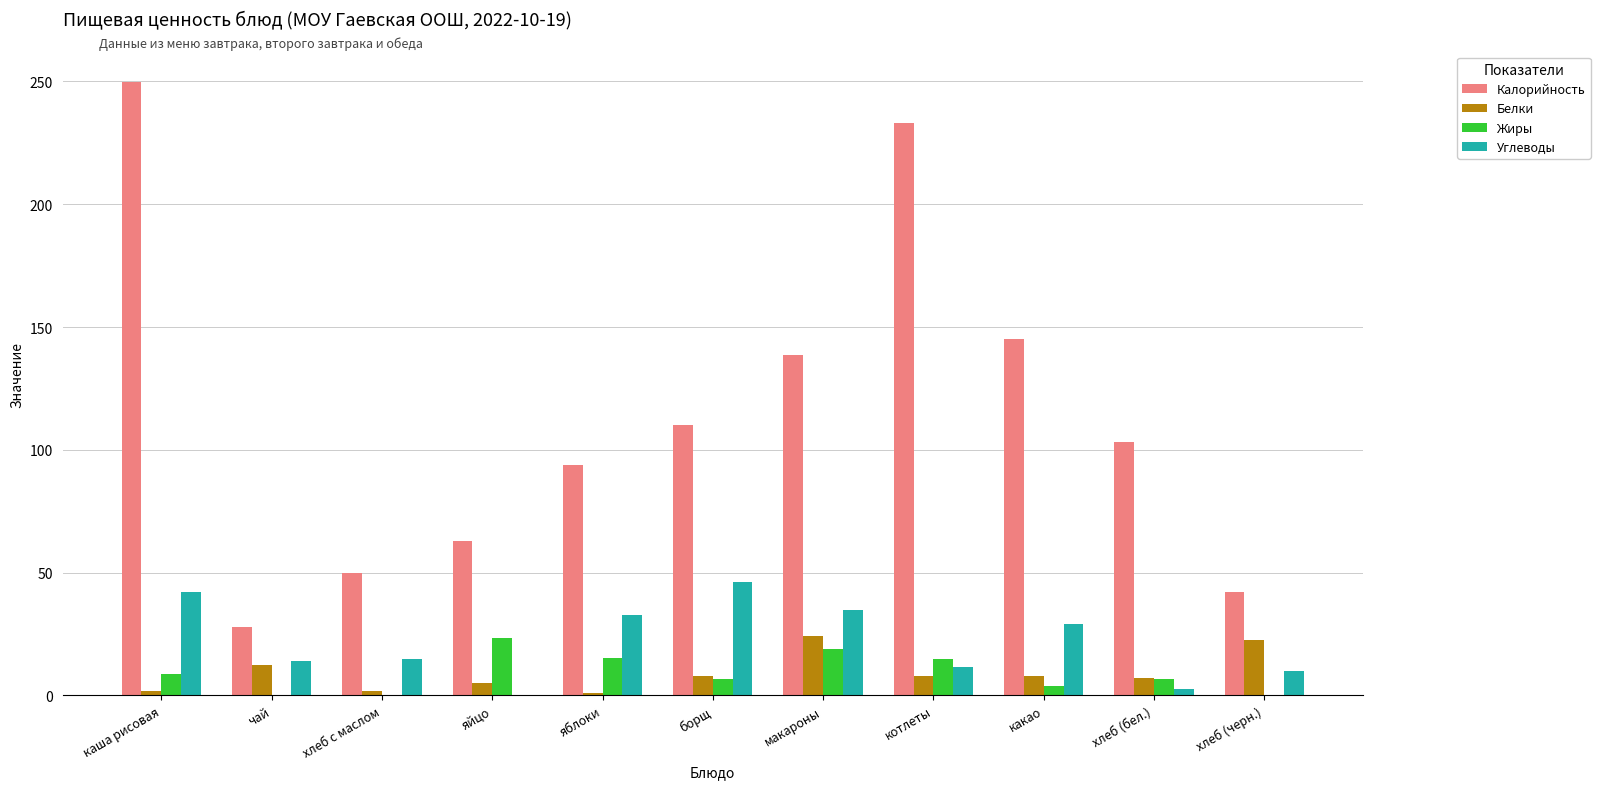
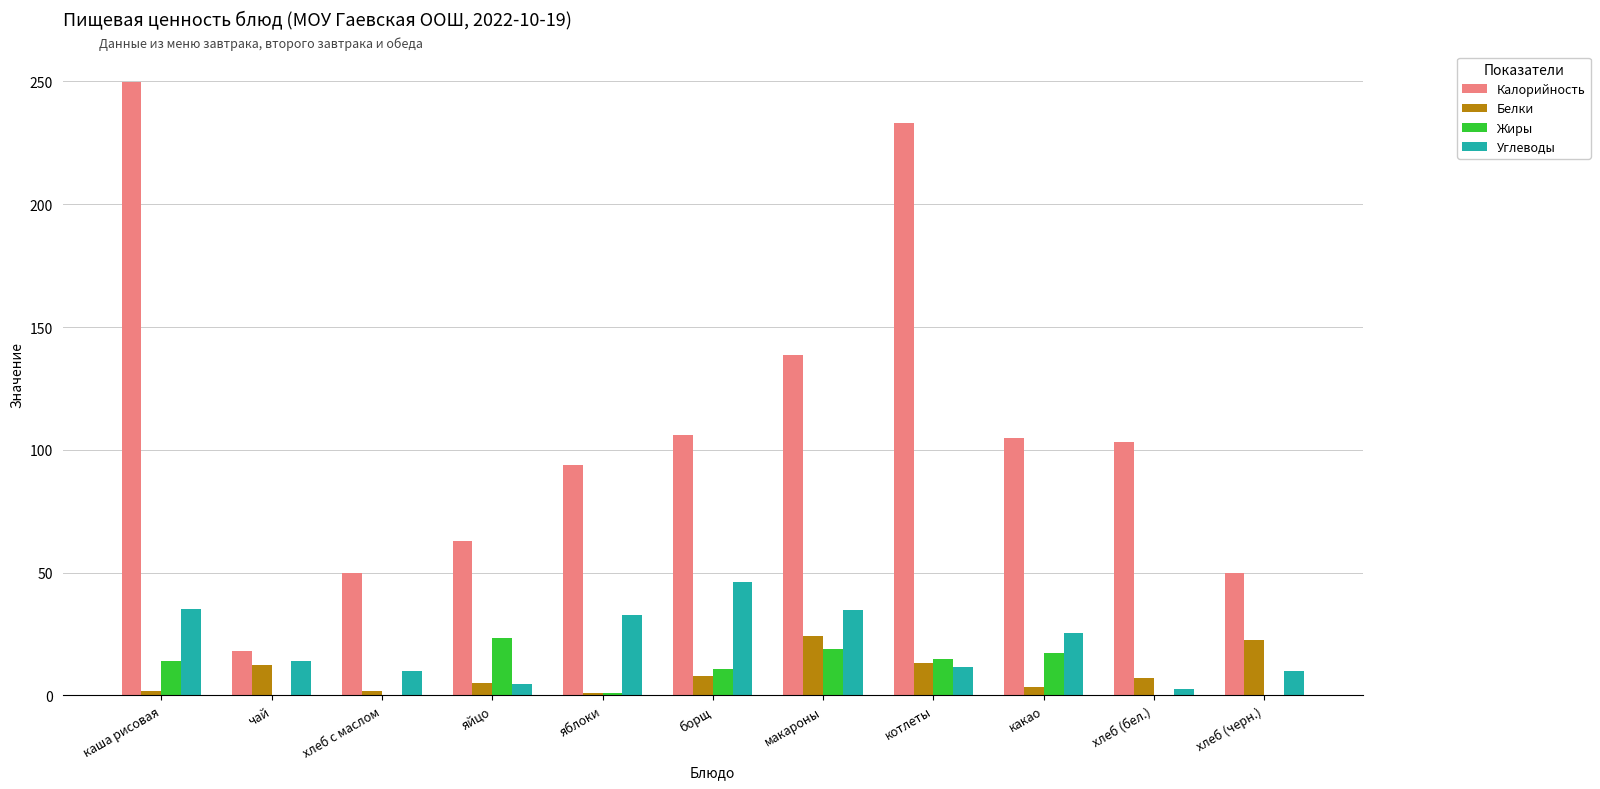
  {
    "Калорийность": {
      "каша рисовая": 250,
-     "чай": 28,
+     "чай": 18,
      "хлеб с маслом": 50,
      "яйцо": 63,
      "яблоки": 94,
-     "борщ": 110,
+     "борщ": 106,
      "макароны": 139,
      "котлеты": 233,
-     "какао": 145,
+     "какао": 105,
      "хлеб (бел.)": 103,
-     "хлеб (черн.)": 42
+     "хлеб (черн.)": 50
    },
    "Белки": {
      "каша рисовая": 2,
      "чай": 12,
      "хлеб с маслом": 2,
      "яйцо": 5,
      "борщ": 8,
      "макароны": 24,
-     "котлеты": 8,
-     "какао": 8,
+     "котлеты": 13,
+     "какао": 4,
      "хлеб (бел.)": 7,
      "хлеб (черн.)": 23
    },
    "Жиры": {
-     "каша рисовая": 9,
+     "каша рисовая": 14,
      "чай": 0,
      "яйцо": 23,
-     "яблоки": 15,
-     "борщ": 7,
+     "яблоки": 1,
+     "борщ": 11,
      "макароны": 19,
      "котлеты": 15,
-     "какао": 4,
-     "хлеб (бел.)": 7
+     "какао": 17,
+     "хлеб (бел.)": 0
    },
    "Углеводы": {
-     "каша рисовая": 42,
+     "каша рисовая": 35,
      "чай": 14,
-     "хлеб с маслом": 15,
-     "яйцо": 0,
+     "хлеб с маслом": 10,
+     "яйцо": 5,
      "яблоки": 33,
      "борщ": 46,
      "макароны": 35,
      "котлеты": 12,
-     "какао": 29,
+     "какао": 25,
      "хлеб (бел.)": 3,
      "хлеб (черн.)": 10
    }
  }
